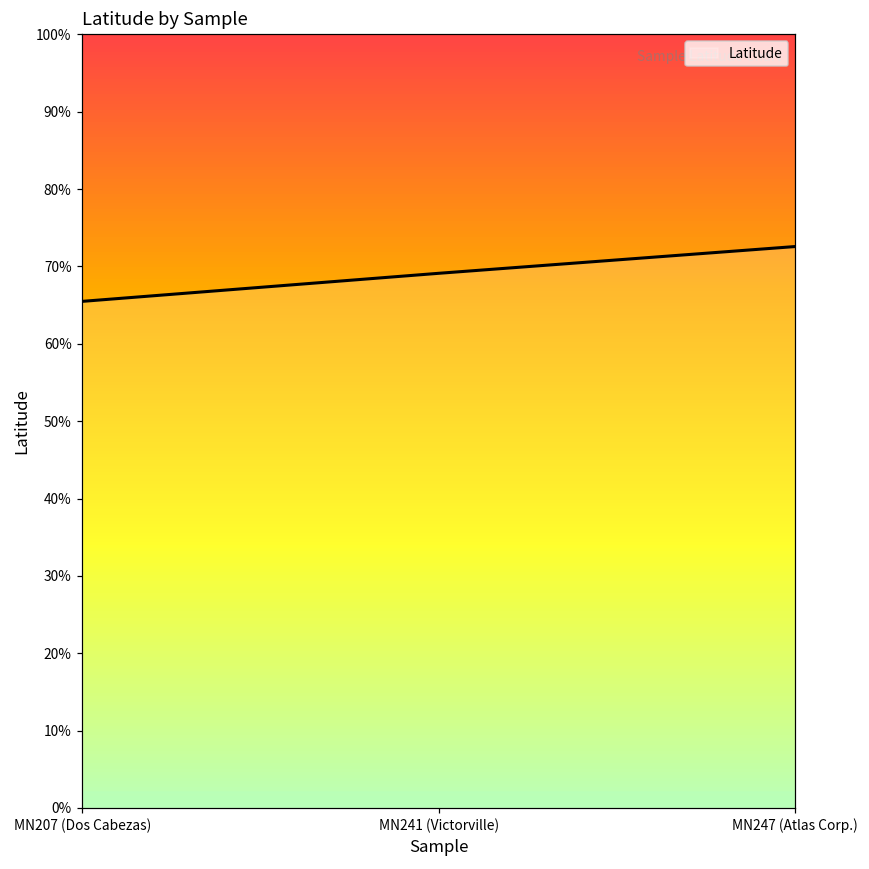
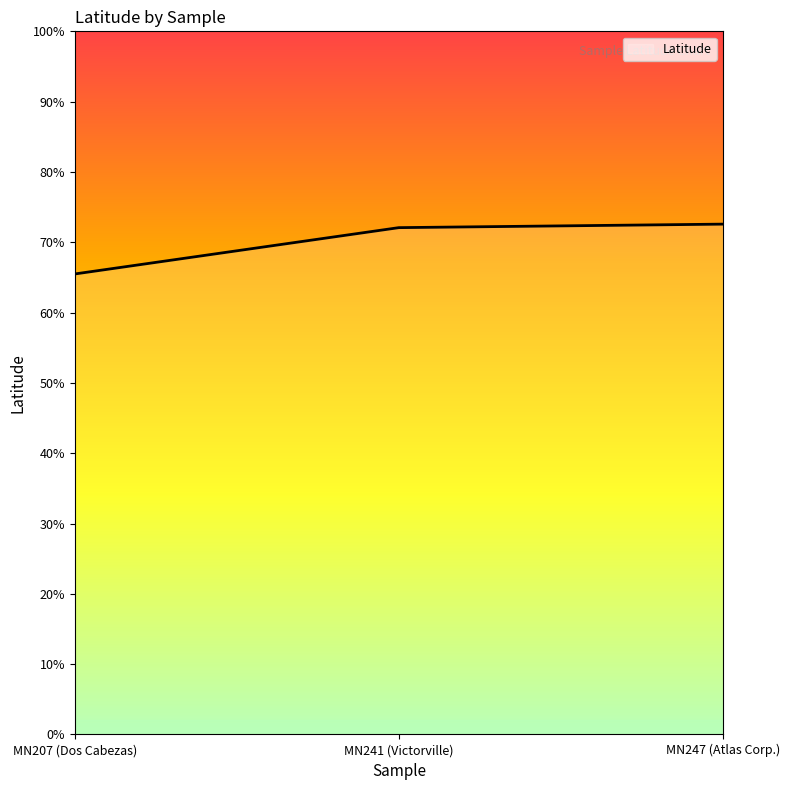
  {
    "MN207 (Dos Cabezas)": "65%",
-   "MN241 (Victorville)": "69%",
+   "MN241 (Victorville)": "72%",
    "MN247 (Atlas Corp.)": "73%"
  }
